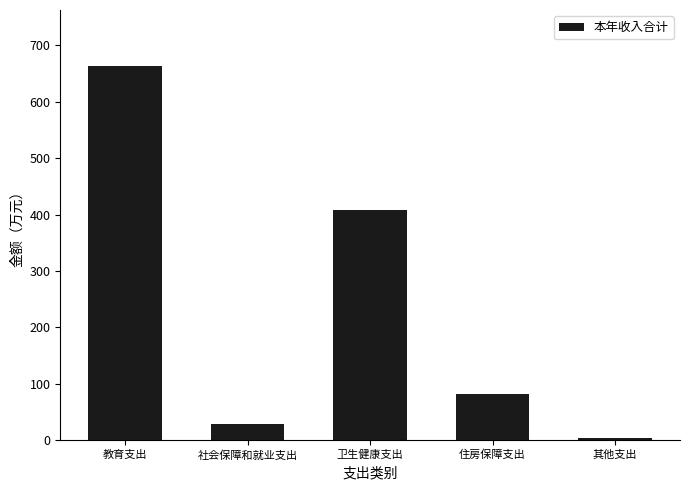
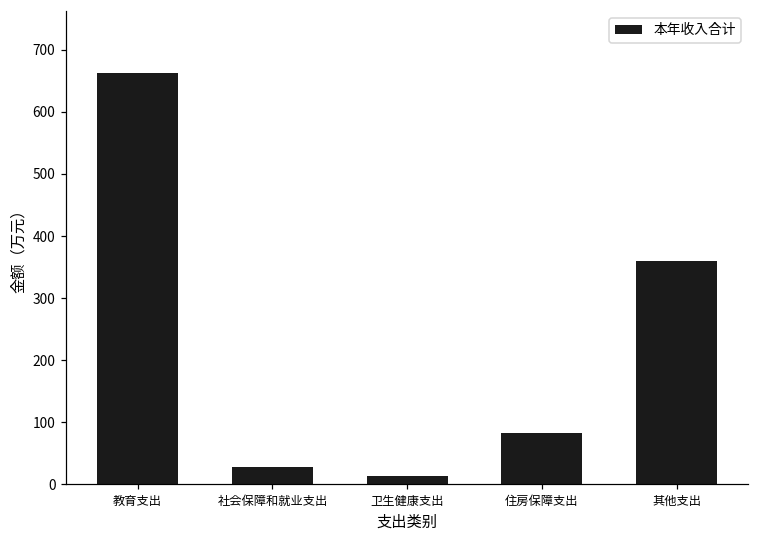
  {
    "教育支出": 660,
    "社会保障和就业支出": 30,
-   "卫生健康支出": 410,
+   "卫生健康支出": 10,
    "住房保障支出": 80,
-   "其他支出": 0
+   "其他支出": 360
  }
